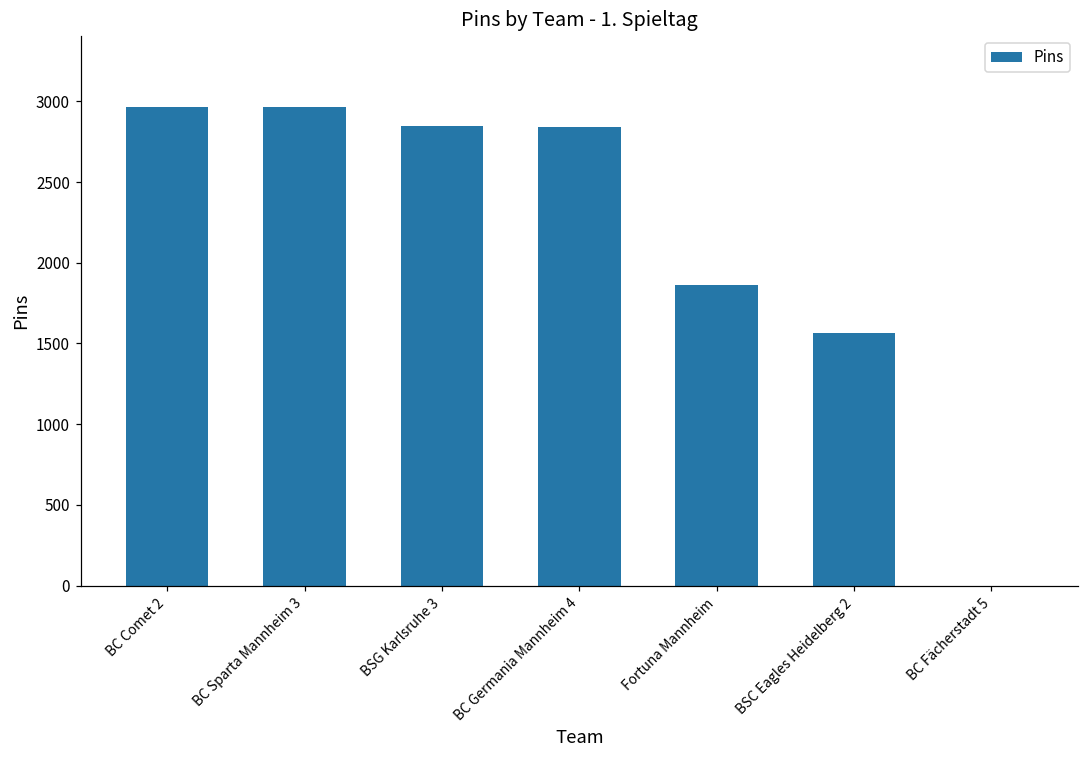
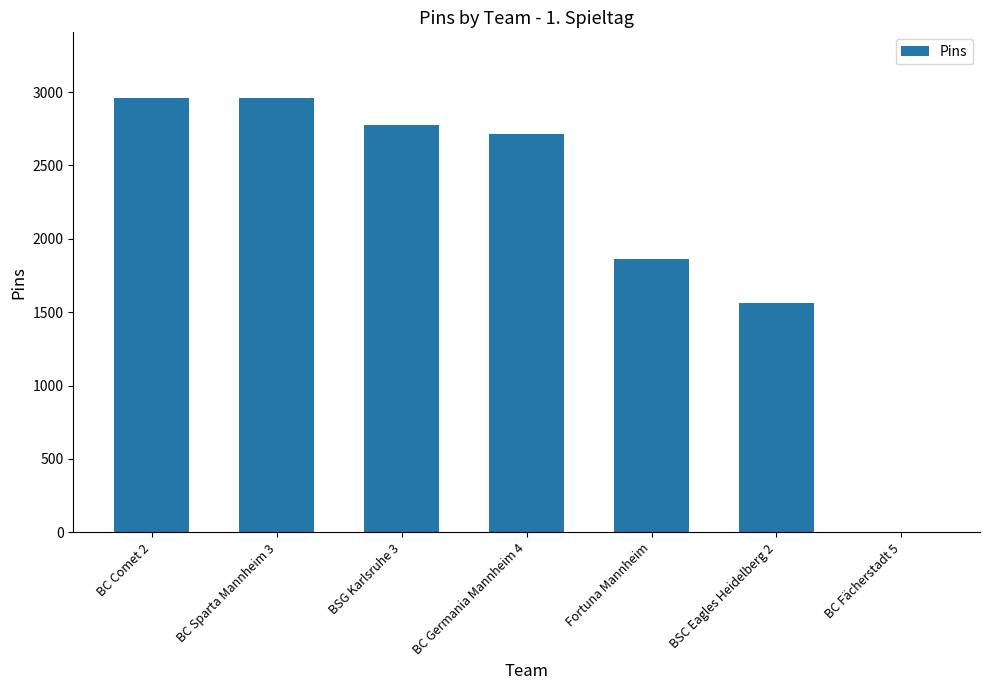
  {
    "BC Comet 2": 2960,
    "BC Sparta Mannheim 3": 2960,
-   "BSG Karlsruhe 3": 2850,
-   "BC Germania Mannheim 4": 2840,
+   "BSG Karlsruhe 3": 2770,
+   "BC Germania Mannheim 4": 2720,
    "Fortuna Mannheim": 1860,
    "BSC Eagles Heidelberg 2": 1570,
    "BC Fächerstadt 5": 0
  }
